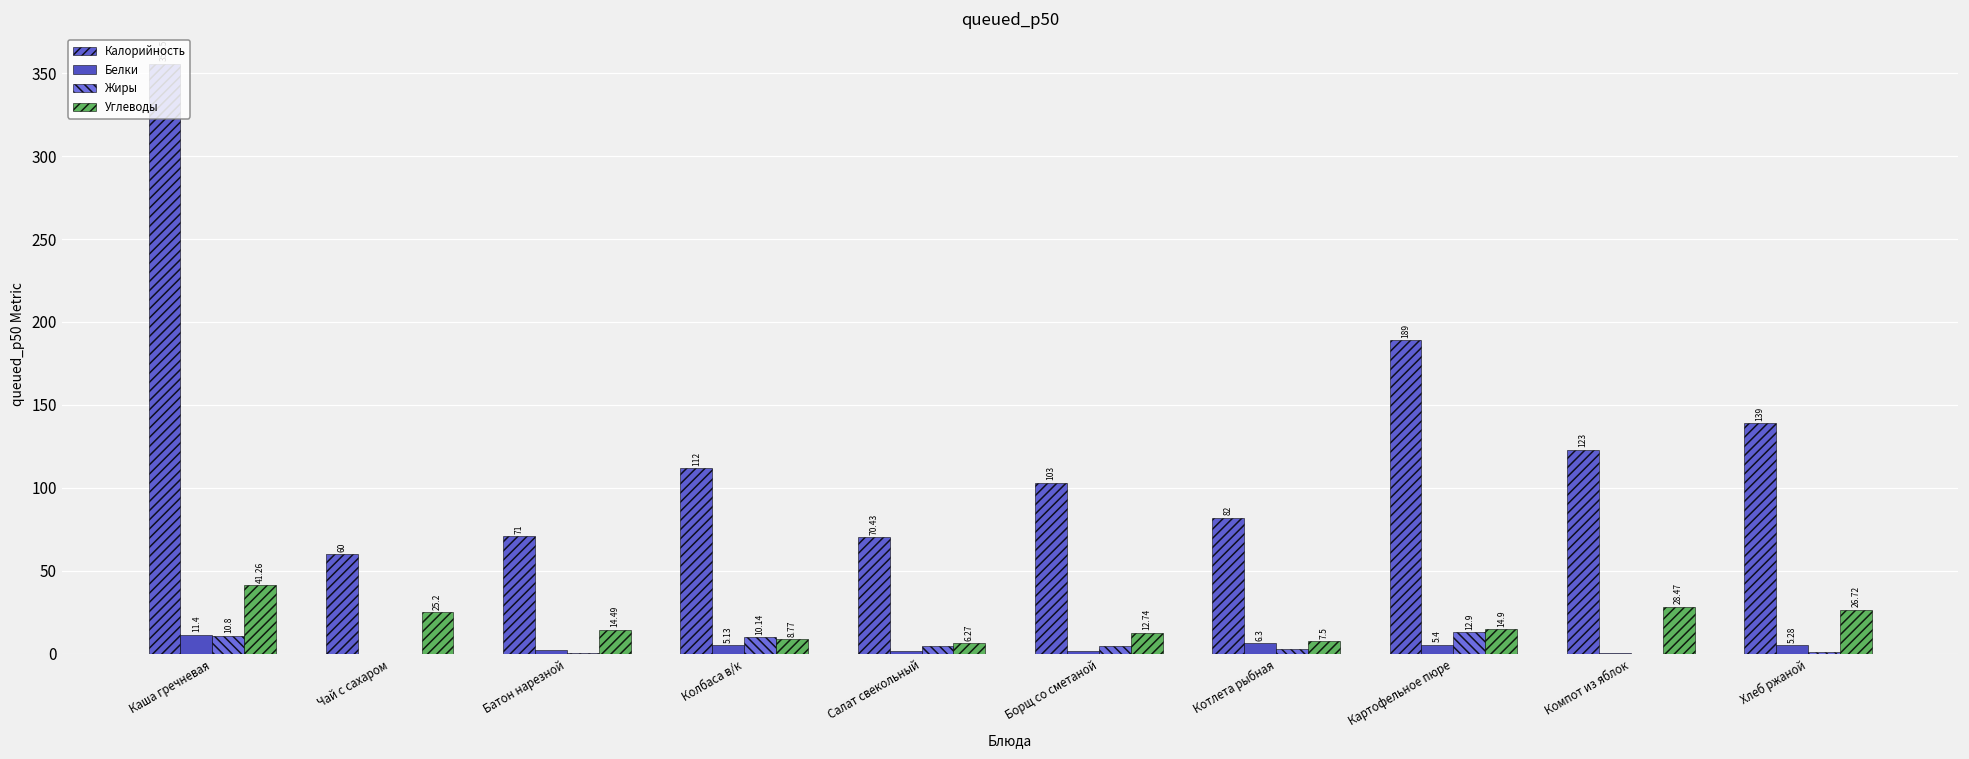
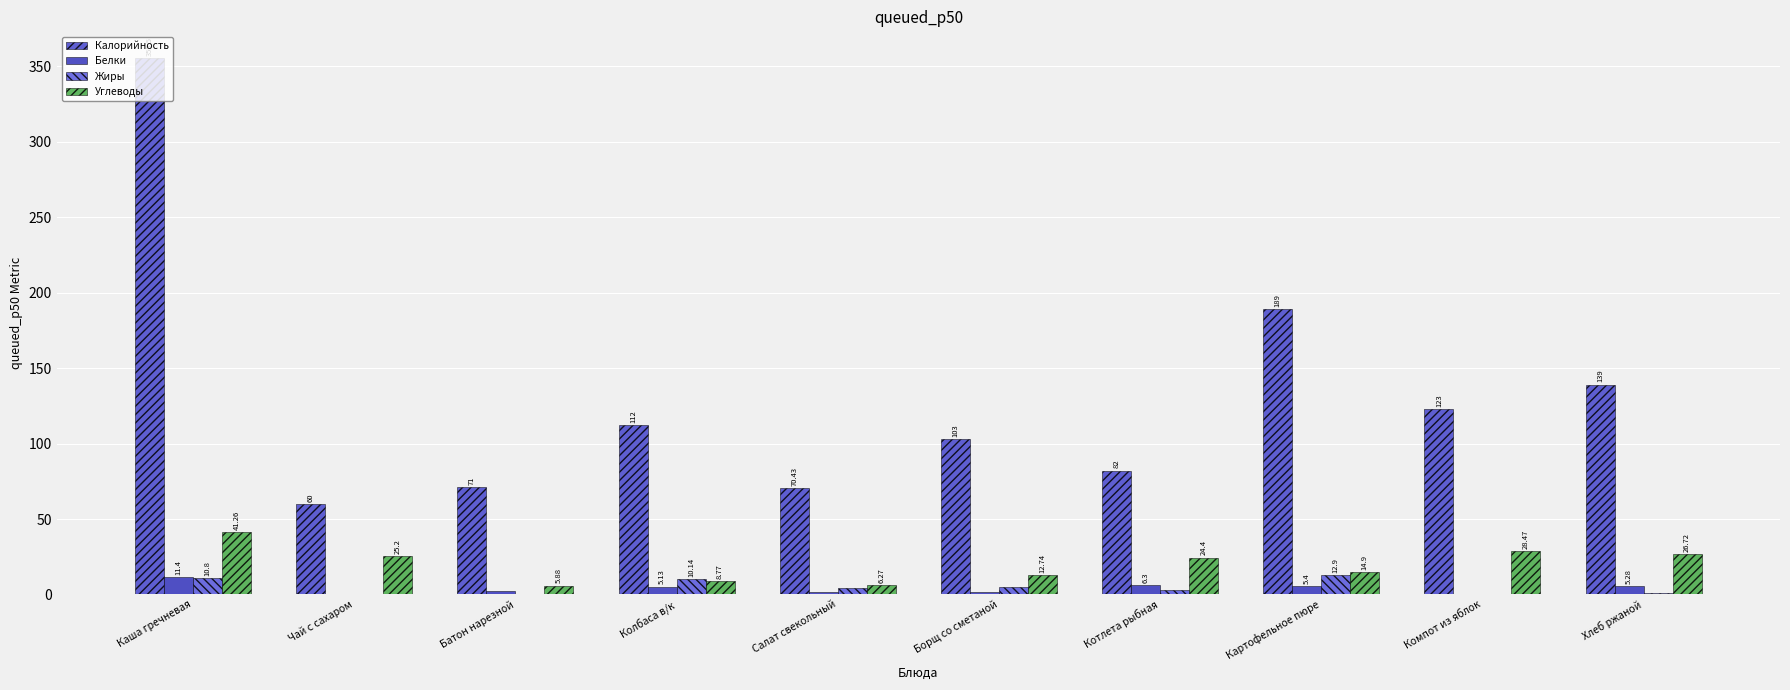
  {
    "Углеводы": {
      "Каша гречневая": 41.26,
      "Чай с сахаром": 25.2,
-     "Батон нарезной": 14.49,
+     "Батон нарезной": 5.88,
      "Колбаса в/к": 8.77,
      "Салат свекольный": 6.27,
      "Борщ со сметаной": 12.74,
-     "Котлета рыбная": 7.5,
+     "Котлета рыбная": 24.4,
      "Картофельное пюре": 14.9,
      "Компот из яблок": 28.47,
      "Хлеб ржаной": 26.72
    }
  }
